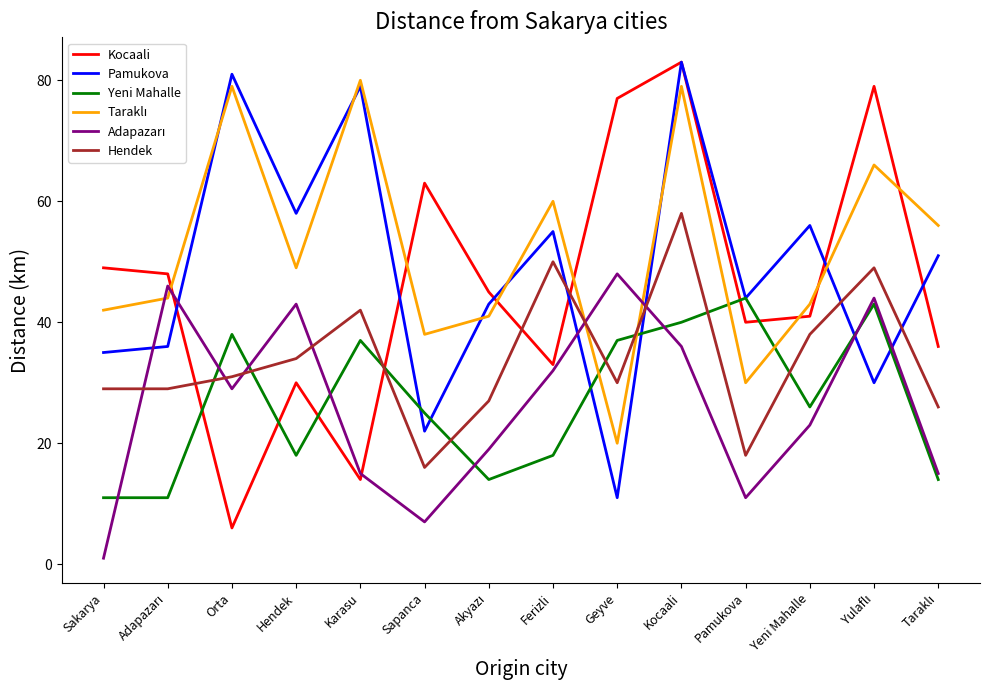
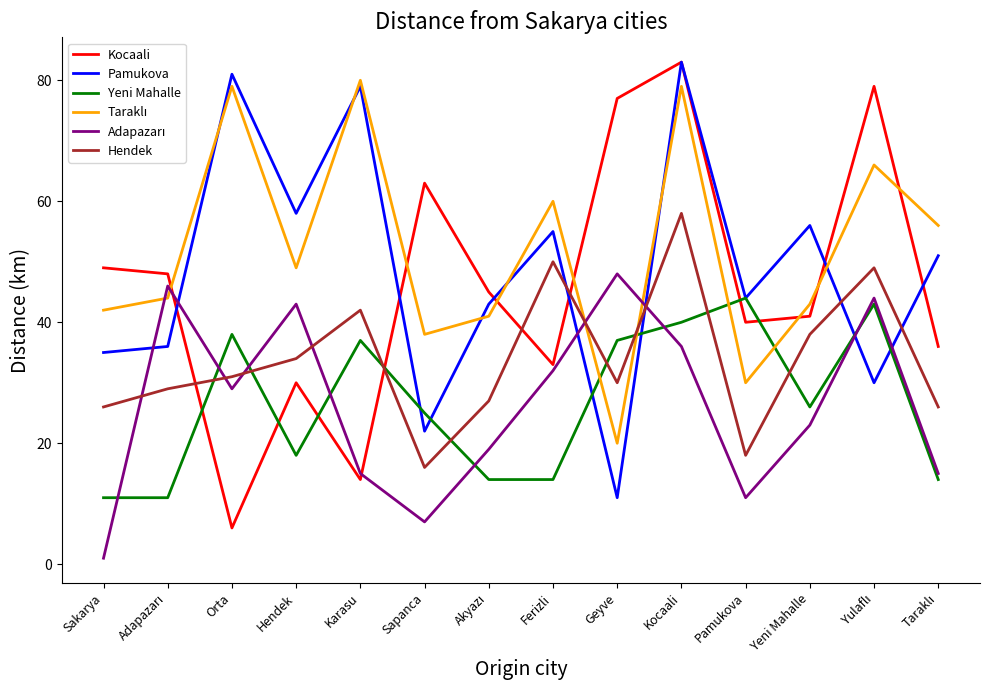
  {
    "Kocaali": {
      "Sakarya": 49,
      "Adapazarı": 48,
      "Orta": 6,
      "Hendek": 30,
      "Karasu": 14,
      "Sapanca": 63,
      "Akyazı": 45,
      "Ferizli": 33,
      "Geyve": 77,
      "Pamukova": 40,
      "Yeni Mahalle": 41,
      "Yulaflı": 79,
      "Taraklı": 36
    },
    "Pamukova": {
      "Sakarya": 35,
      "Adapazarı": 36,
      "Orta": 81,
      "Hendek": 58,
      "Karasu": 79,
      "Sapanca": 22,
      "Akyazı": 43,
      "Ferizli": 55,
      "Geyve": 11,
      "Yeni Mahalle": 56,
      "Yulaflı": 30,
      "Taraklı": 51
    },
    "Yeni Mahalle": {
      "Sakarya": 11,
      "Adapazarı": 11,
      "Orta": 38,
      "Hendek": 18,
      "Karasu": 37,
      "Sapanca": 25,
      "Akyazı": 14,
-     "Ferizli": 18,
+     "Ferizli": 14,
      "Geyve": 37,
      "Kocaali": 40,
      "Yeni Mahalle": 26,
      "Yulaflı": 43,
      "Taraklı": 14
    },
    "Taraklı": {
      "Sakarya": 42,
      "Adapazarı": 44,
      "Orta": 79,
      "Hendek": 49,
      "Karasu": 80,
      "Sapanca": 38,
      "Akyazı": 41,
      "Ferizli": 60,
      "Geyve": 20,
      "Kocaali": 79,
      "Pamukova": 30,
      "Yeni Mahalle": 43,
      "Yulaflı": 66,
      "Taraklı": 56
    },
    "Adapazarı": {
      "Sakarya": 1,
      "Adapazarı": 46,
      "Orta": 29,
      "Hendek": 43,
      "Karasu": 15,
      "Sapanca": 7,
      "Akyazı": 19,
      "Ferizli": 32,
      "Geyve": 48,
      "Kocaali": 36,
      "Pamukova": 11,
      "Yeni Mahalle": 23,
      "Yulaflı": 44,
      "Taraklı": 15
    },
    "Hendek": {
-     "Sakarya": 29,
+     "Sakarya": 26,
      "Adapazarı": 29,
      "Orta": 31,
      "Hendek": 34,
      "Karasu": 42,
      "Sapanca": 16,
      "Akyazı": 27,
      "Ferizli": 50,
      "Geyve": 30,
      "Kocaali": 58,
      "Pamukova": 18,
      "Yeni Mahalle": 38,
      "Yulaflı": 49,
      "Taraklı": 26
    }
  }
